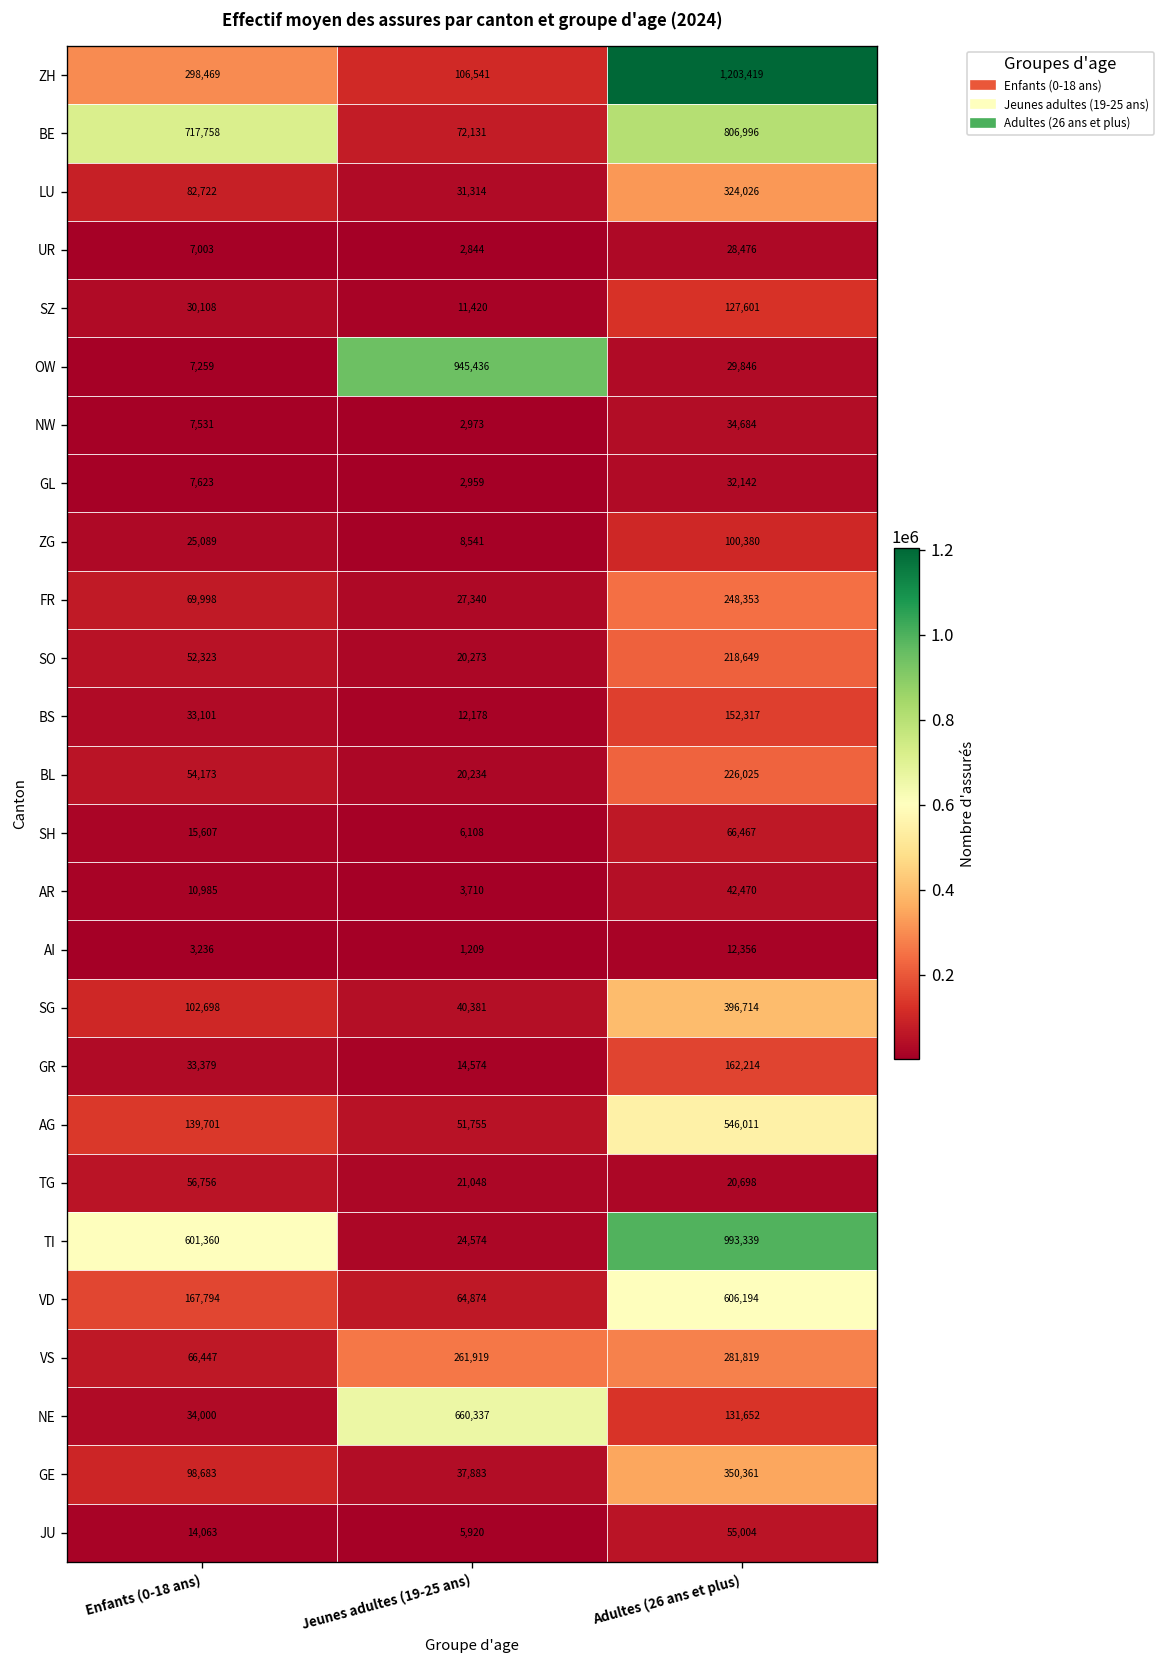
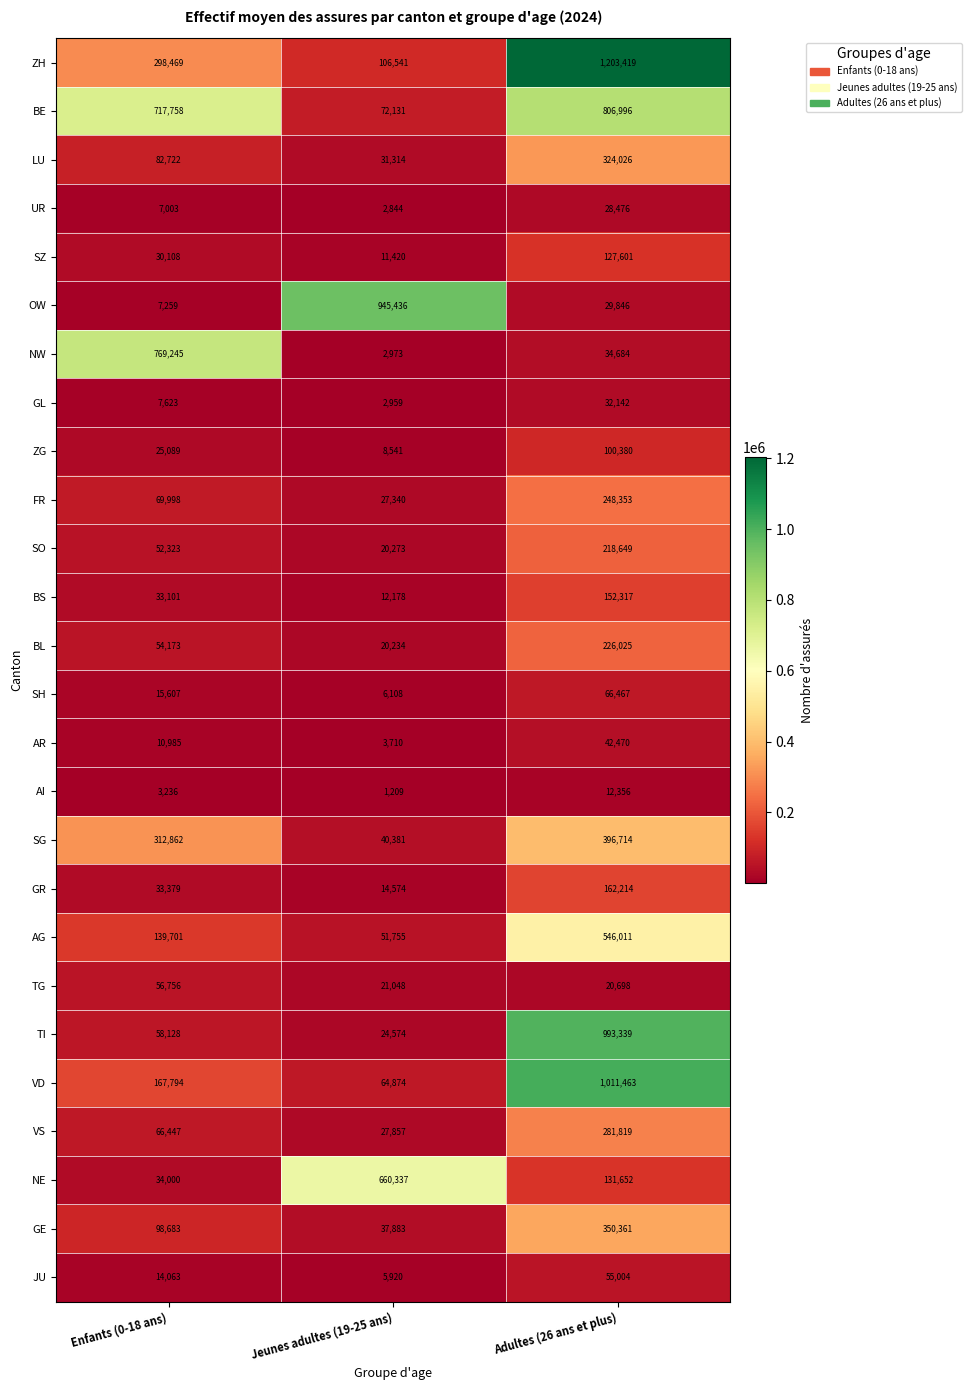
  {
    "ZH": {
      "Enfants (0-18 ans)": "298,469",
      "Jeunes adultes (19-25 ans)": "106,541",
      "Adultes (26 ans et plus)": "1,203,419"
    },
    "BE": {
      "Enfants (0-18 ans)": "717,758",
      "Jeunes adultes (19-25 ans)": "72,131",
      "Adultes (26 ans et plus)": "806,996"
    },
    "LU": {
      "Enfants (0-18 ans)": "82,722",
      "Jeunes adultes (19-25 ans)": "31,314",
      "Adultes (26 ans et plus)": "324,026"
    },
    "UR": {
      "Enfants (0-18 ans)": "7,003",
      "Jeunes adultes (19-25 ans)": "2,844",
      "Adultes (26 ans et plus)": "28,476"
    },
    "SZ": {
      "Enfants (0-18 ans)": "30,108",
      "Jeunes adultes (19-25 ans)": "11,420",
      "Adultes (26 ans et plus)": "127,601"
    },
    "OW": {
      "Enfants (0-18 ans)": "7,259",
      "Jeunes adultes (19-25 ans)": "945,436",
      "Adultes (26 ans et plus)": "29,846"
    },
    "NW": {
-     "Enfants (0-18 ans)": "7,531",
+     "Enfants (0-18 ans)": "769,245",
      "Jeunes adultes (19-25 ans)": "2,973",
      "Adultes (26 ans et plus)": "34,684"
    },
    "GL": {
      "Enfants (0-18 ans)": "7,623",
      "Jeunes adultes (19-25 ans)": "2,959",
      "Adultes (26 ans et plus)": "32,142"
    },
    "ZG": {
      "Enfants (0-18 ans)": "25,089",
      "Jeunes adultes (19-25 ans)": "8,541",
      "Adultes (26 ans et plus)": "100,380"
    },
    "FR": {
      "Enfants (0-18 ans)": "69,998",
      "Jeunes adultes (19-25 ans)": "27,340",
      "Adultes (26 ans et plus)": "248,353"
    },
    "SO": {
      "Enfants (0-18 ans)": "52,323",
      "Jeunes adultes (19-25 ans)": "20,273",
      "Adultes (26 ans et plus)": "218,649"
    },
    "BS": {
      "Enfants (0-18 ans)": "33,101",
      "Jeunes adultes (19-25 ans)": "12,178",
      "Adultes (26 ans et plus)": "152,317"
    },
    "BL": {
      "Enfants (0-18 ans)": "54,173",
      "Jeunes adultes (19-25 ans)": "20,234",
      "Adultes (26 ans et plus)": "226,025"
    },
    "SH": {
      "Enfants (0-18 ans)": "15,607",
      "Jeunes adultes (19-25 ans)": "6,108",
      "Adultes (26 ans et plus)": "66,467"
    },
    "AR": {
      "Enfants (0-18 ans)": "10,985",
      "Jeunes adultes (19-25 ans)": "3,710",
      "Adultes (26 ans et plus)": "42,470"
    },
    "AI": {
      "Enfants (0-18 ans)": "3,236",
      "Jeunes adultes (19-25 ans)": "1,209",
      "Adultes (26 ans et plus)": "12,356"
    },
    "SG": {
-     "Enfants (0-18 ans)": "102,698",
+     "Enfants (0-18 ans)": "312,862",
      "Jeunes adultes (19-25 ans)": "40,381",
      "Adultes (26 ans et plus)": "396,714"
    },
    "GR": {
      "Enfants (0-18 ans)": "33,379",
      "Jeunes adultes (19-25 ans)": "14,574",
      "Adultes (26 ans et plus)": "162,214"
    },
    "AG": {
      "Enfants (0-18 ans)": "139,701",
      "Jeunes adultes (19-25 ans)": "51,755",
      "Adultes (26 ans et plus)": "546,011"
    },
    "TG": {
      "Enfants (0-18 ans)": "56,756",
      "Jeunes adultes (19-25 ans)": "21,048",
      "Adultes (26 ans et plus)": "20,698"
    },
    "TI": {
-     "Enfants (0-18 ans)": "601,360",
+     "Enfants (0-18 ans)": "58,128",
      "Jeunes adultes (19-25 ans)": "24,574",
      "Adultes (26 ans et plus)": "993,339"
    },
    "VD": {
      "Enfants (0-18 ans)": "167,794",
      "Jeunes adultes (19-25 ans)": "64,874",
-     "Adultes (26 ans et plus)": "606,194"
+     "Adultes (26 ans et plus)": "1,011,463"
    },
    "VS": {
      "Enfants (0-18 ans)": "66,447",
-     "Jeunes adultes (19-25 ans)": "261,919",
+     "Jeunes adultes (19-25 ans)": "27,857",
      "Adultes (26 ans et plus)": "281,819"
    },
    "NE": {
      "Enfants (0-18 ans)": "34,000",
      "Jeunes adultes (19-25 ans)": "660,337",
      "Adultes (26 ans et plus)": "131,652"
    },
    "GE": {
      "Enfants (0-18 ans)": "98,683",
      "Jeunes adultes (19-25 ans)": "37,883",
      "Adultes (26 ans et plus)": "350,361"
    },
    "JU": {
      "Enfants (0-18 ans)": "14,063",
      "Jeunes adultes (19-25 ans)": "5,920",
      "Adultes (26 ans et plus)": "55,004"
    }
  }
